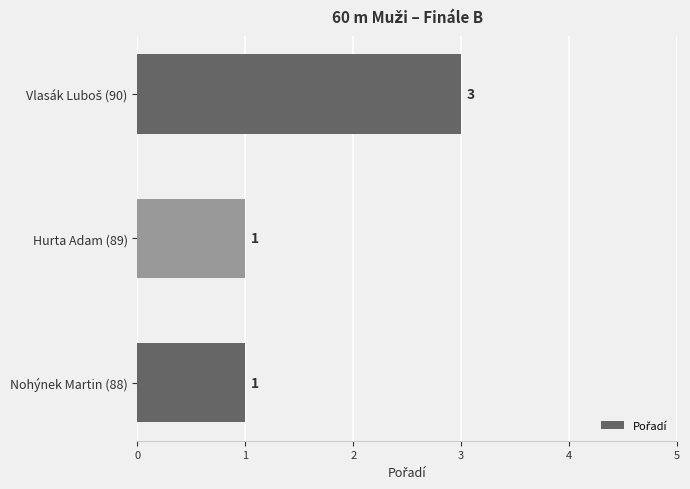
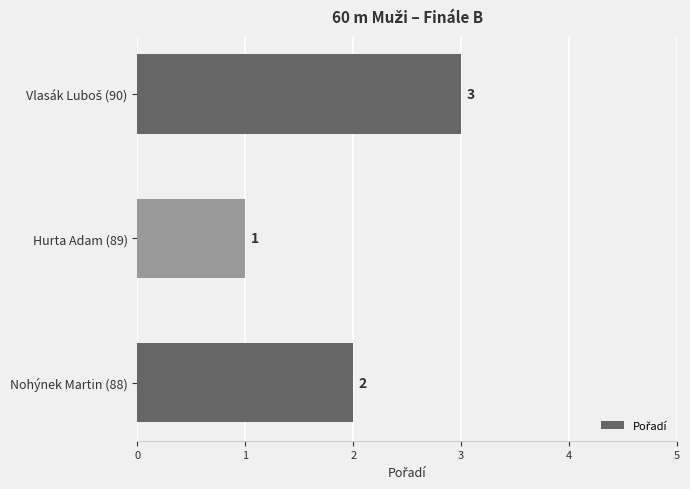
  {
    "Vlasák Luboš (90)": 3,
    "Hurta Adam (89)": 1,
-   "Nohýnek Martin (88)": 1
+   "Nohýnek Martin (88)": 2
  }
